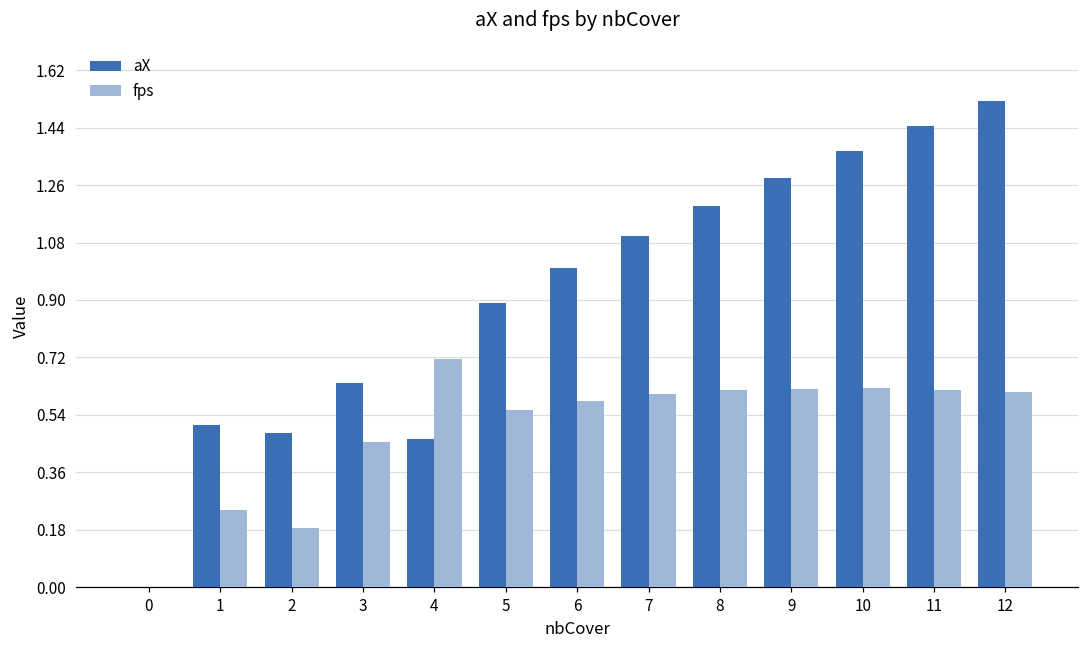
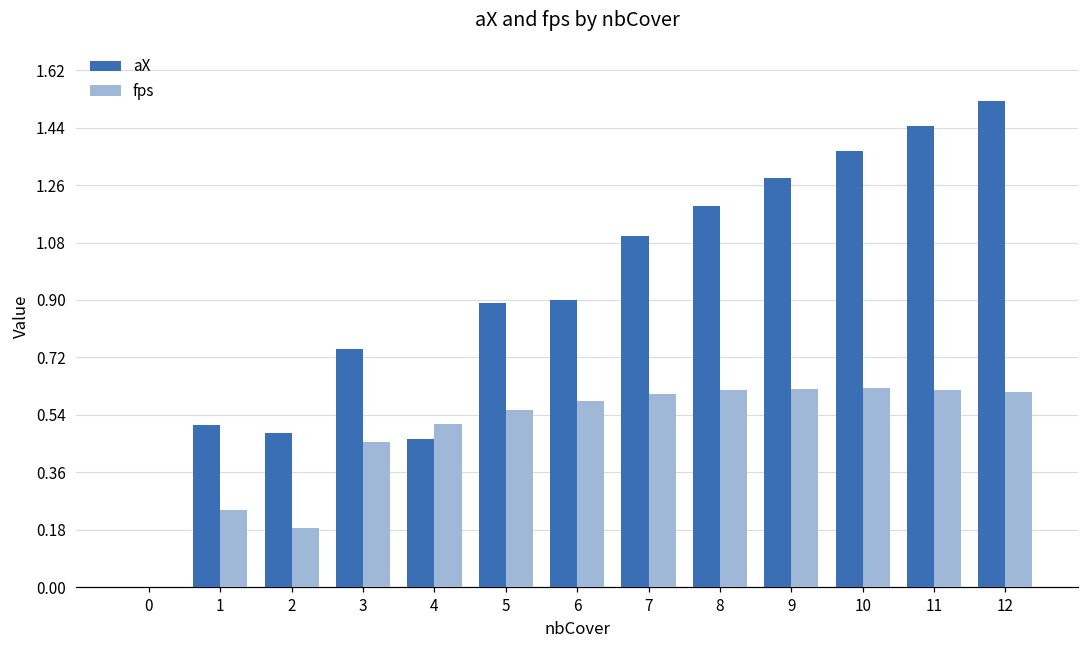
  {
    "aX": {
      "0": 0.00,
      "1": 0.51,
      "2": 0.48,
-     "3": 0.64,
+     "3": 0.75,
      "4": 0.46,
      "5": 0.89,
-     "6": 1.0,
+     "6": 0.9,
      "7": 1.10,
      "8": 1.19,
      "9": 1.28,
      "10": 1.37,
      "11": 1.45,
      "12": 1.52
    },
    "fps": {
      "0": 0.00,
      "1": 0.24,
      "2": 0.19,
      "3": 0.45,
-     "4": 0.71,
+     "4": 0.51,
      "5": 0.55,
      "6": 0.58,
      "7": 0.60,
      "8": 0.62,
      "9": 0.62,
      "10": 0.62,
      "11": 0.62,
      "12": 0.61
    }
  }
